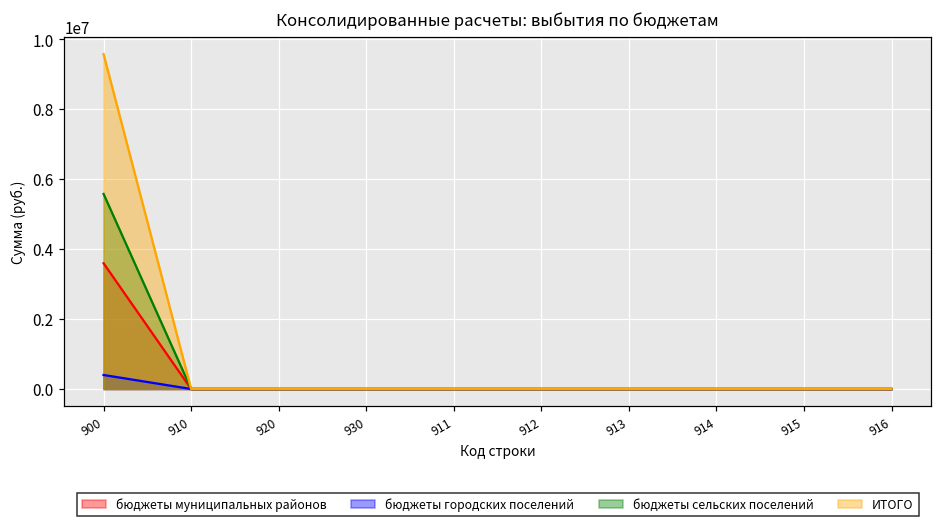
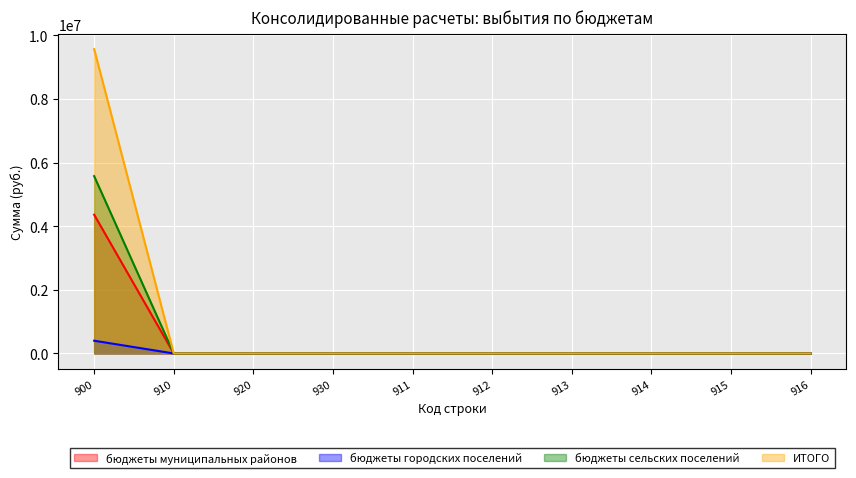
  {
    "бюджеты муниципальных районов": {
-     "900": 3600000
+     "900": 4400000
    },
    "бюджеты городских поселений": {
      "900": 400000
    },
    "бюджеты сельских поселений": {
      "900": 5600000
    },
    "ИТОГО": {
      "900": 9600000
    }
  }
